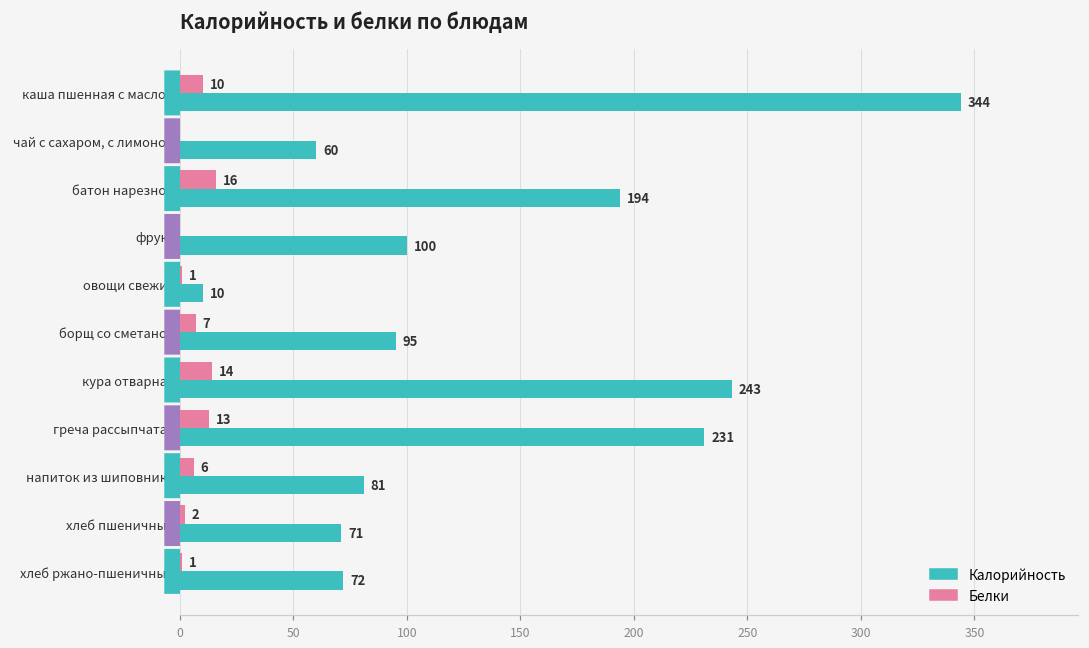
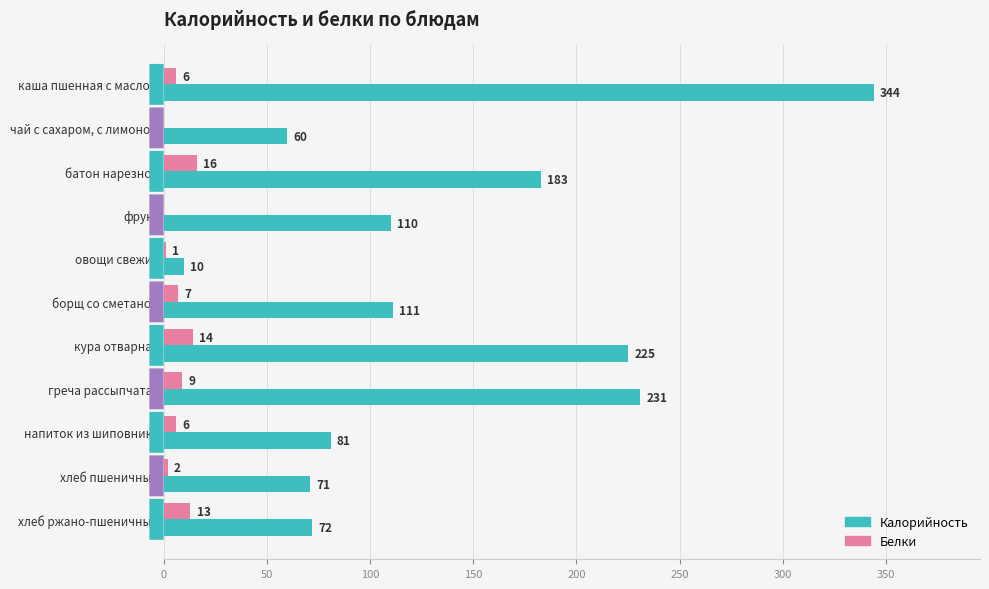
  {
    "Калорийность": {
      "каша пшенная с маслом": 344,
      "чай с сахаром, с лимоном": 60,
-     "батон нарезной": 194,
-     "фрукт": 100,
+     "батон нарезной": 183,
+     "фрукт": 110,
      "овощи свежие": 10,
-     "борщ со сметаной": 95,
-     "кура отварная": 243,
+     "борщ со сметаной": 111,
+     "кура отварная": 225,
      "греча рассыпчатая": 231,
      "напиток из шиповника": 81,
      "хлеб пшеничный": 71,
      "хлеб ржано-пшеничный": 72
    },
    "Белки": {
-     "каша пшенная с маслом": 10,
+     "каша пшенная с маслом": 6,
      "батон нарезной": 16,
      "овощи свежие": 1,
      "борщ со сметаной": 7,
      "кура отварная": 14,
-     "греча рассыпчатая": 13,
+     "греча рассыпчатая": 9,
      "напиток из шиповника": 6,
      "хлеб пшеничный": 2,
-     "хлеб ржано-пшеничный": 1
+     "хлеб ржано-пшеничный": 13
    }
  }
